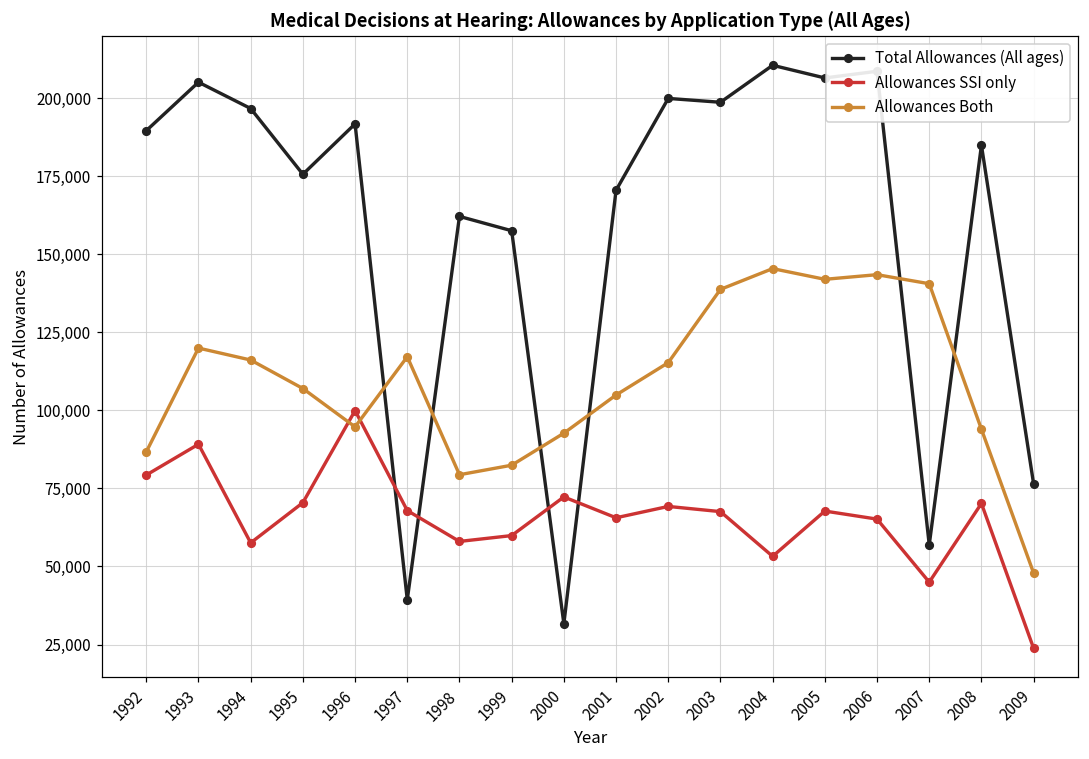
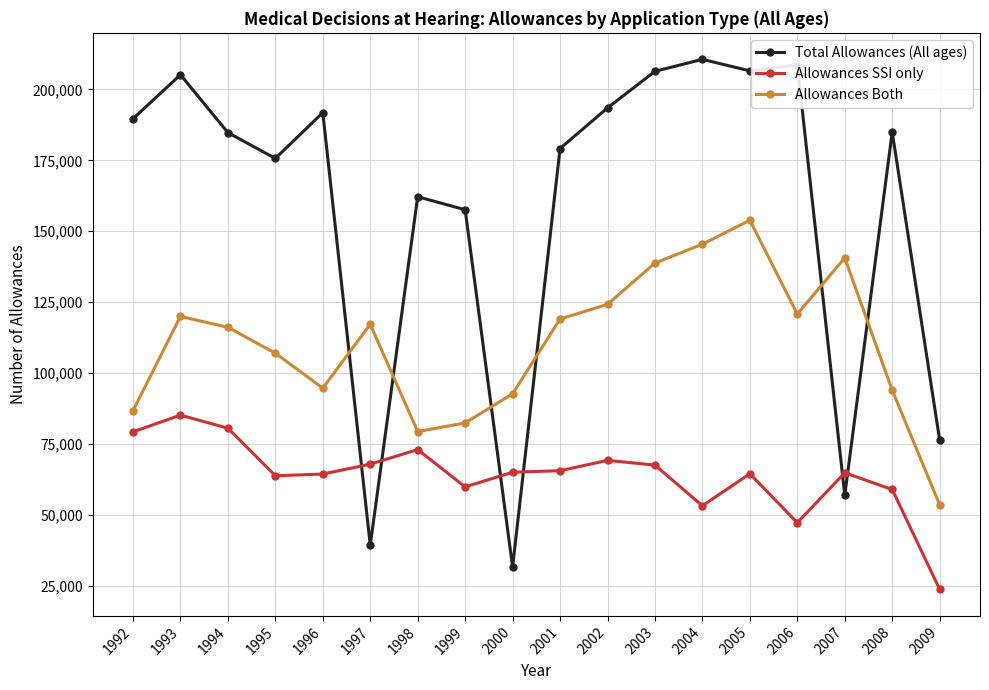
  {
    "Total Allowances (All ages)": {
      "1992": "190,000",
      "1993": "205,000",
-     "1994": "197,000",
+     "1994": "185,000",
      "1995": "176,000",
      "1996": "192,000",
      "1997": "39,000",
      "1998": "162,000",
      "1999": "158,000",
      "2000": "32,000",
-     "2001": "171,000",
-     "2002": "200,000",
-     "2003": "199,000",
+     "2001": "179,000",
+     "2002": "193,000",
+     "2003": "206,000",
      "2004": "211,000",
      "2005": "207,000",
      "2007": "57,000",
      "2008": "185,000",
      "2009": "76,000"
    },
    "Allowances SSI only": {
      "1992": "79,000",
-     "1993": "89,000",
-     "1994": "58,000",
-     "1995": "70,000",
-     "1996": "100,000",
+     "1993": "85,000",
+     "1994": "81,000",
+     "1995": "64,000",
+     "1996": "64,000",
      "1997": "68,000",
-     "1998": "58,000",
+     "1998": "73,000",
      "1999": "60,000",
-     "2000": "72,000",
+     "2000": "65,000",
      "2001": "66,000",
      "2002": "69,000",
      "2003": "68,000",
      "2004": "53,000",
-     "2005": "68,000",
-     "2006": "65,000",
-     "2007": "45,000",
-     "2008": "70,000",
+     "2005": "65,000",
+     "2006": "47,000",
+     "2007": "65,000",
+     "2008": "59,000",
      "2009": "24,000"
    },
    "Allowances Both": {
      "1992": "87,000",
      "1993": "120,000",
      "1994": "116,000",
      "1995": "107,000",
      "1996": "95,000",
      "1997": "117,000",
      "1998": "79,000",
      "1999": "82,000",
      "2000": "93,000",
-     "2001": "105,000",
-     "2002": "115,000",
+     "2001": "119,000",
+     "2002": "124,000",
      "2003": "139,000",
      "2004": "145,000",
-     "2005": "142,000",
-     "2006": "144,000",
+     "2005": "154,000",
+     "2006": "121,000",
      "2007": "141,000",
      "2008": "94,000",
-     "2009": "48,000"
+     "2009": "54,000"
    }
  }
